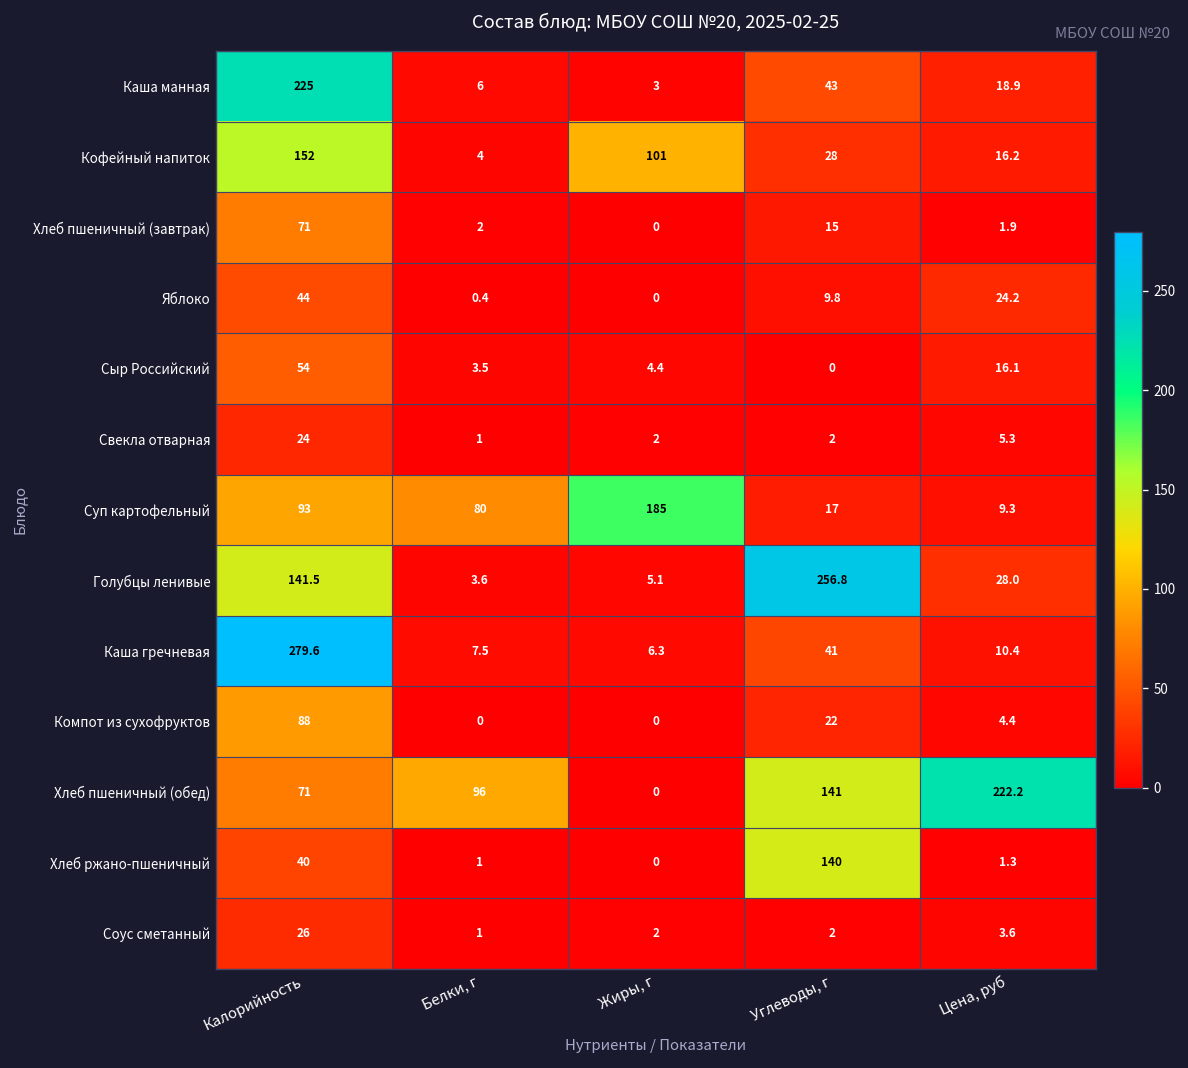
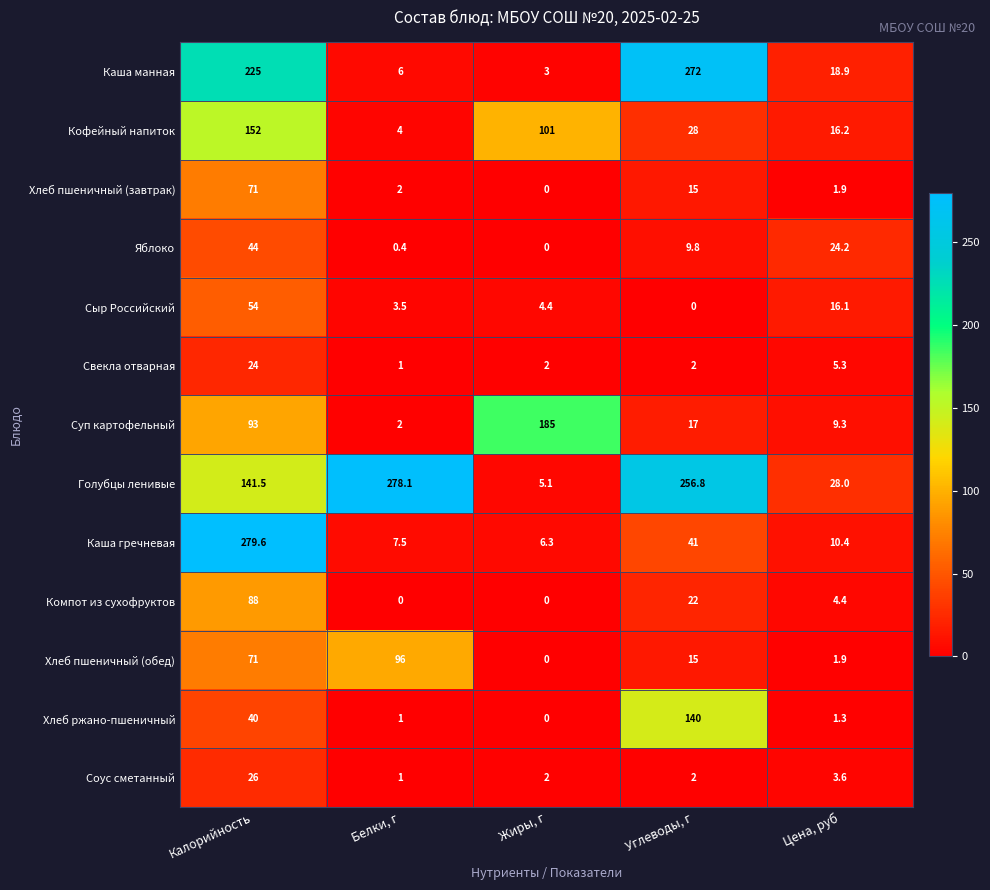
  {
    "Каша манная": {
      "Калорийность": 225,
      "Белки, г": 6,
      "Жиры, г": 3,
-     "Углеводы, г": 43,
+     "Углеводы, г": 272,
      "Цена, руб": 18.9
    },
    "Кофейный напиток": {
      "Калорийность": 152,
      "Белки, г": 4,
      "Жиры, г": 101,
      "Углеводы, г": 28,
      "Цена, руб": 16.2
    },
    "Хлеб пшеничный (завтрак)": {
      "Калорийность": 71,
      "Белки, г": 2,
      "Жиры, г": 0,
      "Углеводы, г": 15,
      "Цена, руб": 1.9
    },
    "Яблоко": {
      "Калорийность": 44,
      "Белки, г": 0.4,
      "Жиры, г": 0,
      "Углеводы, г": 9.8,
      "Цена, руб": 24.2
    },
    "Сыр Российский": {
      "Калорийность": 54,
      "Белки, г": 3.5,
      "Жиры, г": 4.4,
      "Углеводы, г": 0,
      "Цена, руб": 16.1
    },
    "Свекла отварная": {
      "Калорийность": 24,
      "Белки, г": 1,
      "Жиры, г": 2,
      "Углеводы, г": 2,
      "Цена, руб": 5.3
    },
    "Суп картофельный": {
      "Калорийность": 93,
-     "Белки, г": 80,
+     "Белки, г": 2,
      "Жиры, г": 185,
      "Углеводы, г": 17,
      "Цена, руб": 9.3
    },
    "Голубцы ленивые": {
      "Калорийность": 141.5,
-     "Белки, г": 3.6,
+     "Белки, г": 278.1,
      "Жиры, г": 5.1,
      "Углеводы, г": 256.8,
      "Цена, руб": 28.0
    },
    "Каша гречневая": {
      "Калорийность": 279.6,
      "Белки, г": 7.5,
      "Жиры, г": 6.3,
      "Углеводы, г": 41,
      "Цена, руб": 10.4
    },
    "Компот из сухофруктов": {
      "Калорийность": 88,
      "Белки, г": 0,
      "Жиры, г": 0,
      "Углеводы, г": 22,
      "Цена, руб": 4.4
    },
    "Хлеб пшеничный (обед)": {
      "Калорийность": 71,
      "Белки, г": 96,
      "Жиры, г": 0,
-     "Углеводы, г": 141,
-     "Цена, руб": 222.2
+     "Углеводы, г": 15,
+     "Цена, руб": 1.9
    },
    "Хлеб ржано-пшеничный": {
      "Калорийность": 40,
      "Белки, г": 1,
      "Жиры, г": 0,
      "Углеводы, г": 140,
      "Цена, руб": 1.3
    },
    "Соус сметанный": {
      "Калорийность": 26,
      "Белки, г": 1,
      "Жиры, г": 2,
      "Углеводы, г": 2,
      "Цена, руб": 3.6
    }
  }
